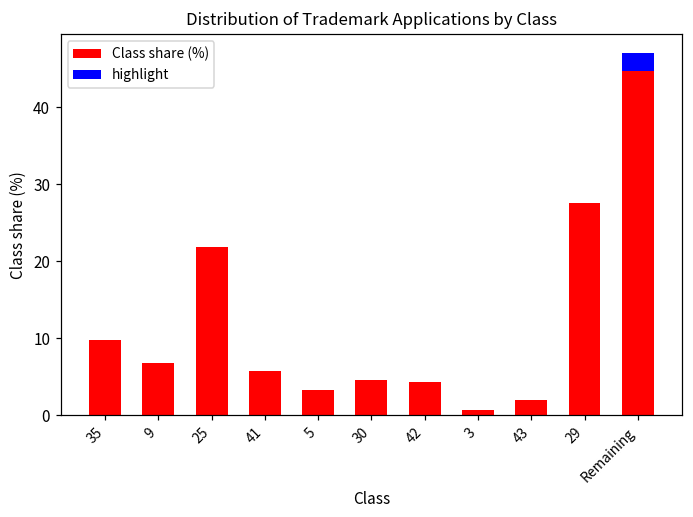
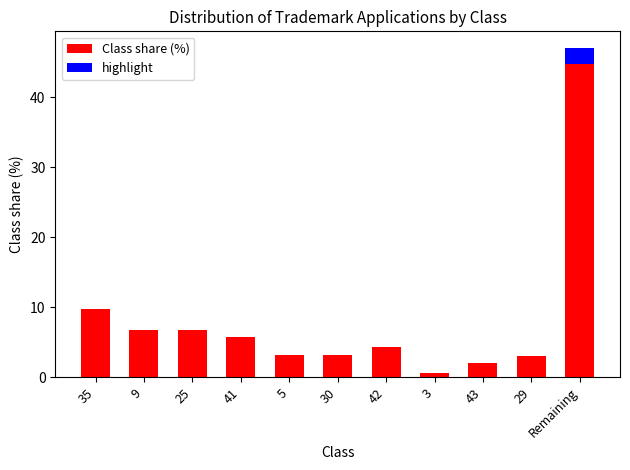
  {
    "Class share (%)": {
      "35": 10,
      "9": 7,
-     "25": 22,
+     "25": 7,
      "41": 6,
      "5": 3,
-     "30": 5,
+     "30": 3,
      "42": 4,
      "3": 1,
      "43": 2,
-     "29": 28,
+     "29": 3,
      "Remaining": 47
    },
    "highlight": {
      "Remaining": 47
    }
  }
